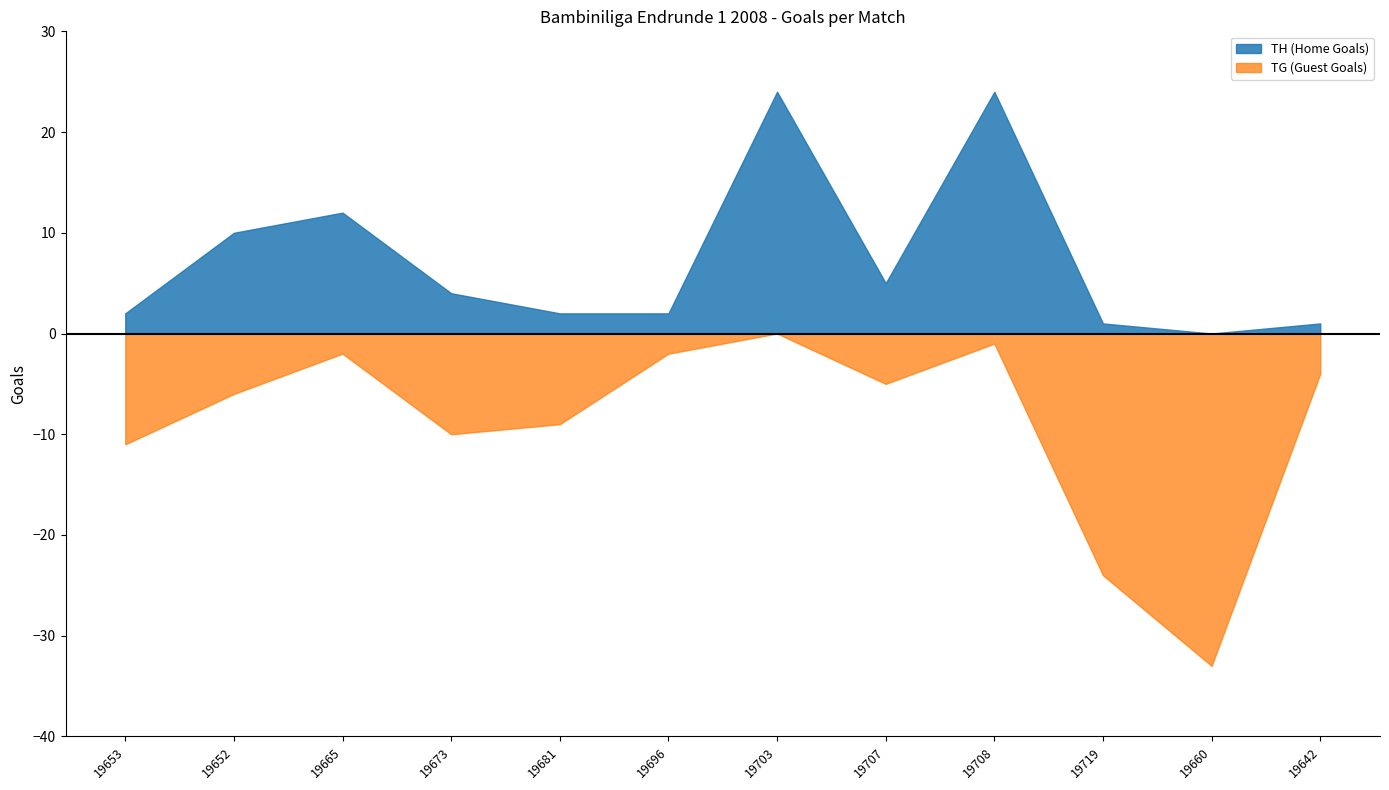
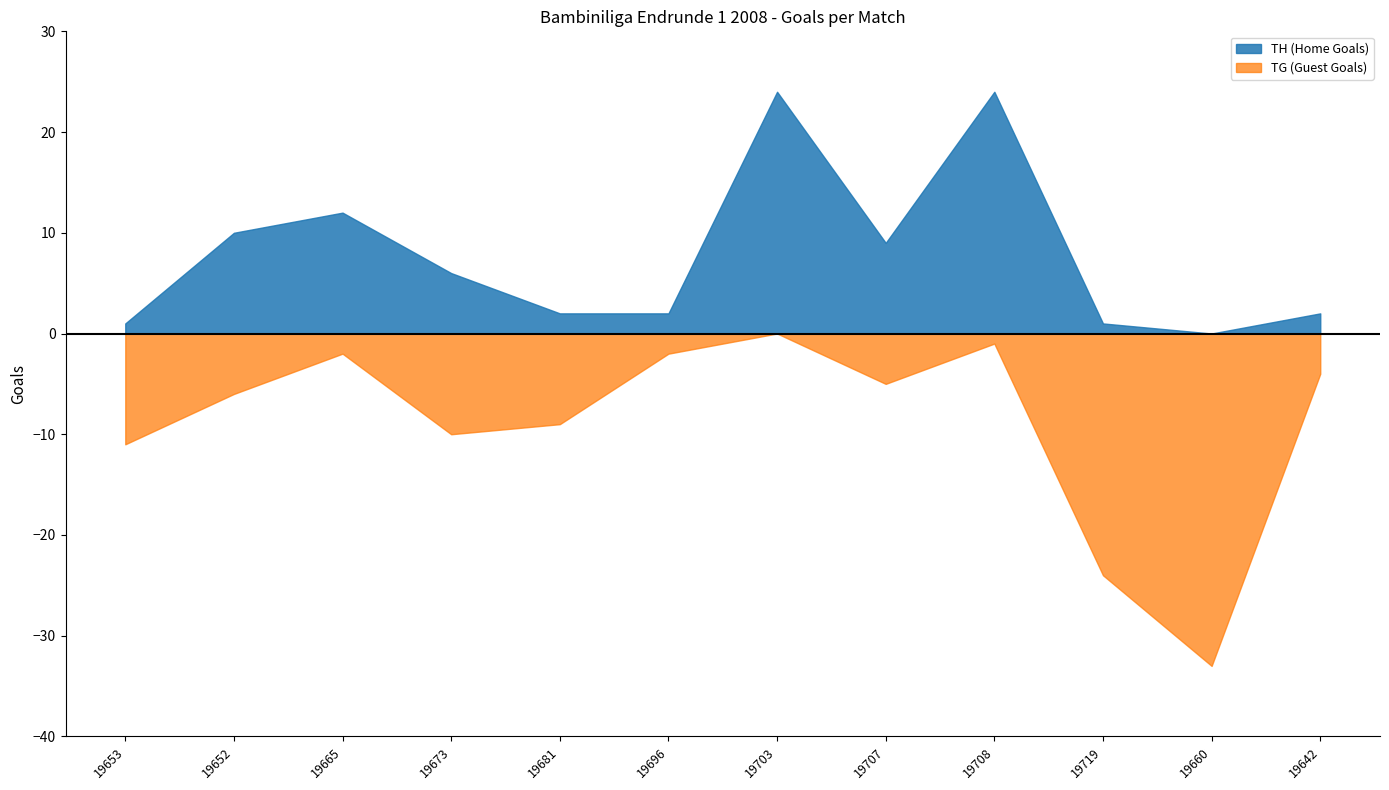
  {
    "TH (Home Goals)": {
-     "19653": 2,
+     "19653": 1,
      "19652": 10,
      "19665": 12,
-     "19673": 4,
+     "19673": 6,
      "19681": 2,
      "19696": 2,
      "19703": 24,
-     "19707": 5,
+     "19707": 9,
      "19708": 24,
      "19719": 1,
-     "19642": 1
+     "19642": 2
    }
  }
